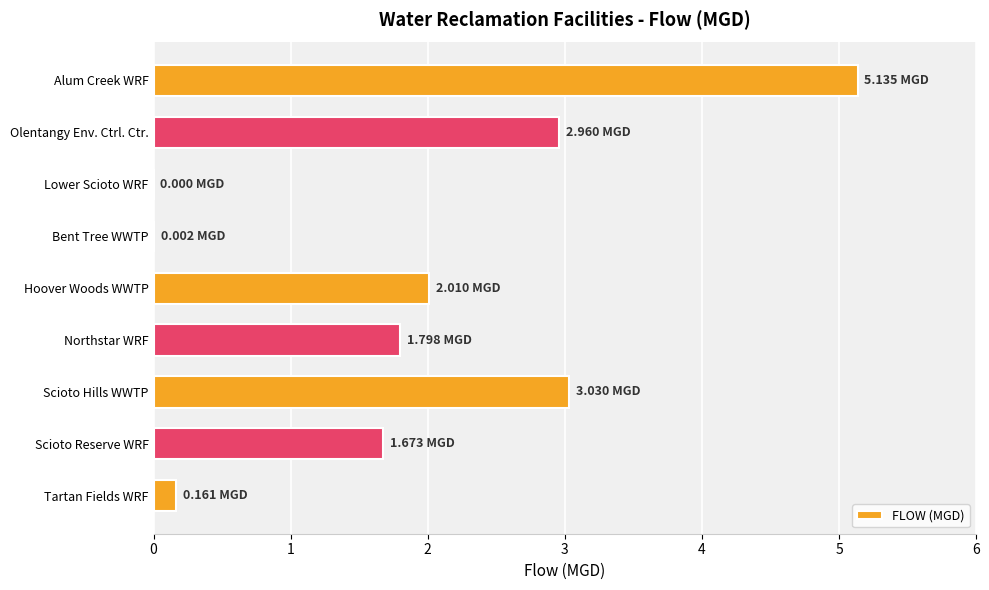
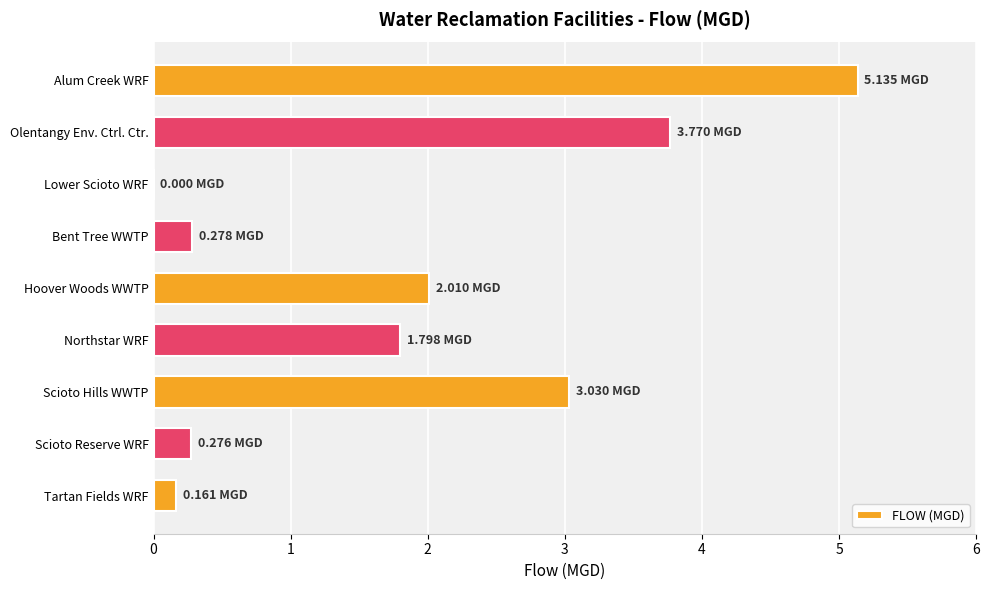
  {
    "Alum Creek WRF": 5.135,
-   "Olentangy Env. Ctrl. Ctr.": 2.960,
+   "Olentangy Env. Ctrl. Ctr.": 3.770,
    "Lower Scioto WRF": 0.000,
-   "Bent Tree WWTP": 0.002,
+   "Bent Tree WWTP": 0.278,
    "Hoover Woods WWTP": 2.010,
    "Northstar WRF": 1.798,
    "Scioto Hills WWTP": 3.030,
-   "Scioto Reserve WRF": 1.673,
+   "Scioto Reserve WRF": 0.276,
    "Tartan Fields WRF": 0.161
  }
